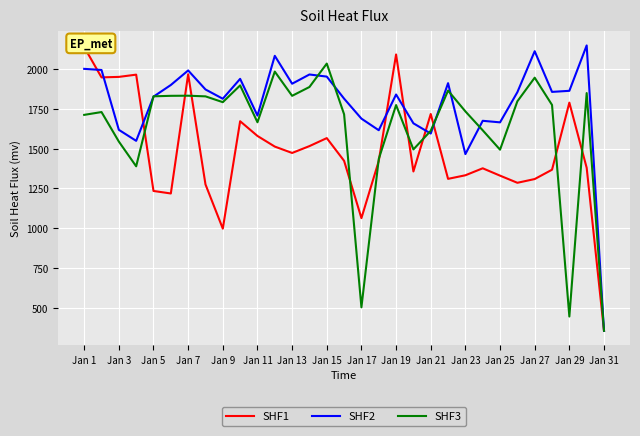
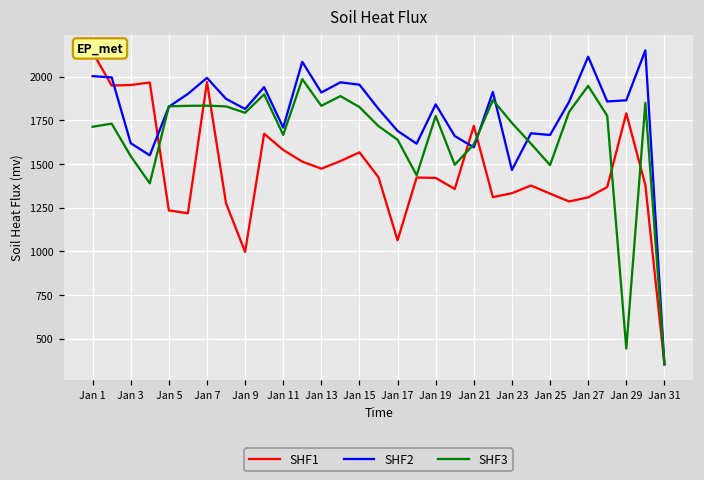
  {
    "SHF1": {
      "Jan 3": 1950,
      "Jan 5": 1230,
      "Jan 7": 1970,
      "Jan 9": 1000,
      "Jan 11": 1580,
      "Jan 13": 1470,
      "Jan 15": 1570,
      "Jan 17": 1060,
-     "Jan 19": 2090,
+     "Jan 19": 1420,
      "Jan 21": 1720,
      "Jan 23": 1330,
      "Jan 25": 1330,
      "Jan 27": 1310,
      "Jan 29": 1790
    },
    "SHF2": {
      "Jan 1": 2000,
      "Jan 3": 1620,
      "Jan 7": 1990,
      "Jan 9": 1810,
      "Jan 11": 1710,
      "Jan 13": 1910,
      "Jan 15": 1950,
      "Jan 17": 1690,
      "Jan 19": 1840,
      "Jan 21": 1600,
      "Jan 23": 1470,
      "Jan 25": 1670,
      "Jan 27": 2110,
      "Jan 29": 1860
    },
    "SHF3": {
      "Jan 1": 1710,
      "Jan 3": 1550,
      "Jan 7": 1830,
      "Jan 9": 1790,
      "Jan 11": 1670,
      "Jan 13": 1830,
-     "Jan 15": 2040,
-     "Jan 17": 500,
+     "Jan 15": 1830,
+     "Jan 17": 1640,
      "Jan 19": 1780,
      "Jan 21": 1610,
      "Jan 23": 1740,
      "Jan 25": 1490,
      "Jan 27": 1950,
      "Jan 29": 440
    }
  }
